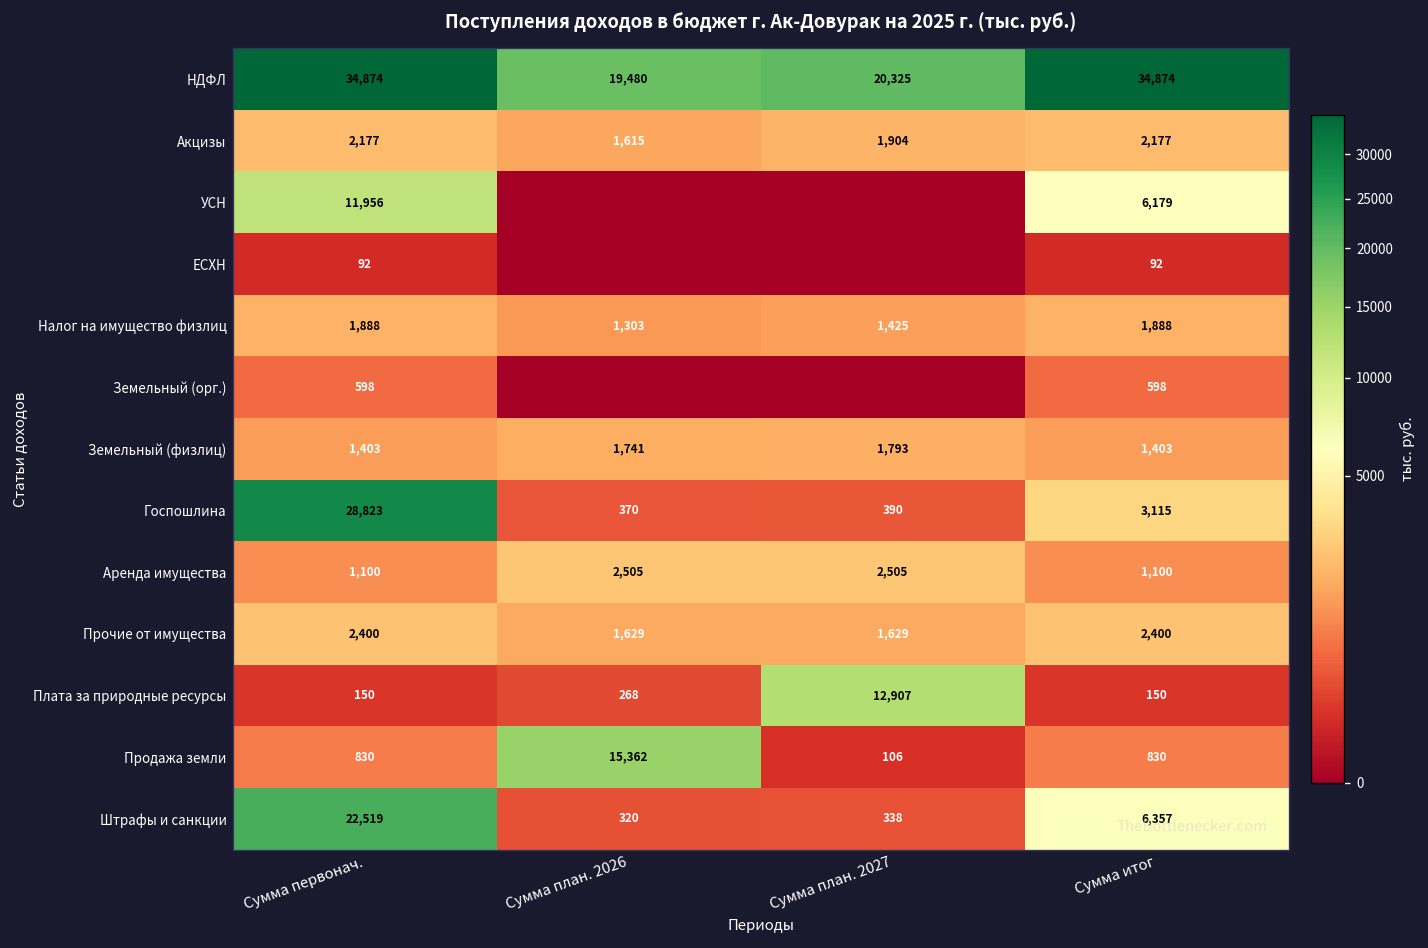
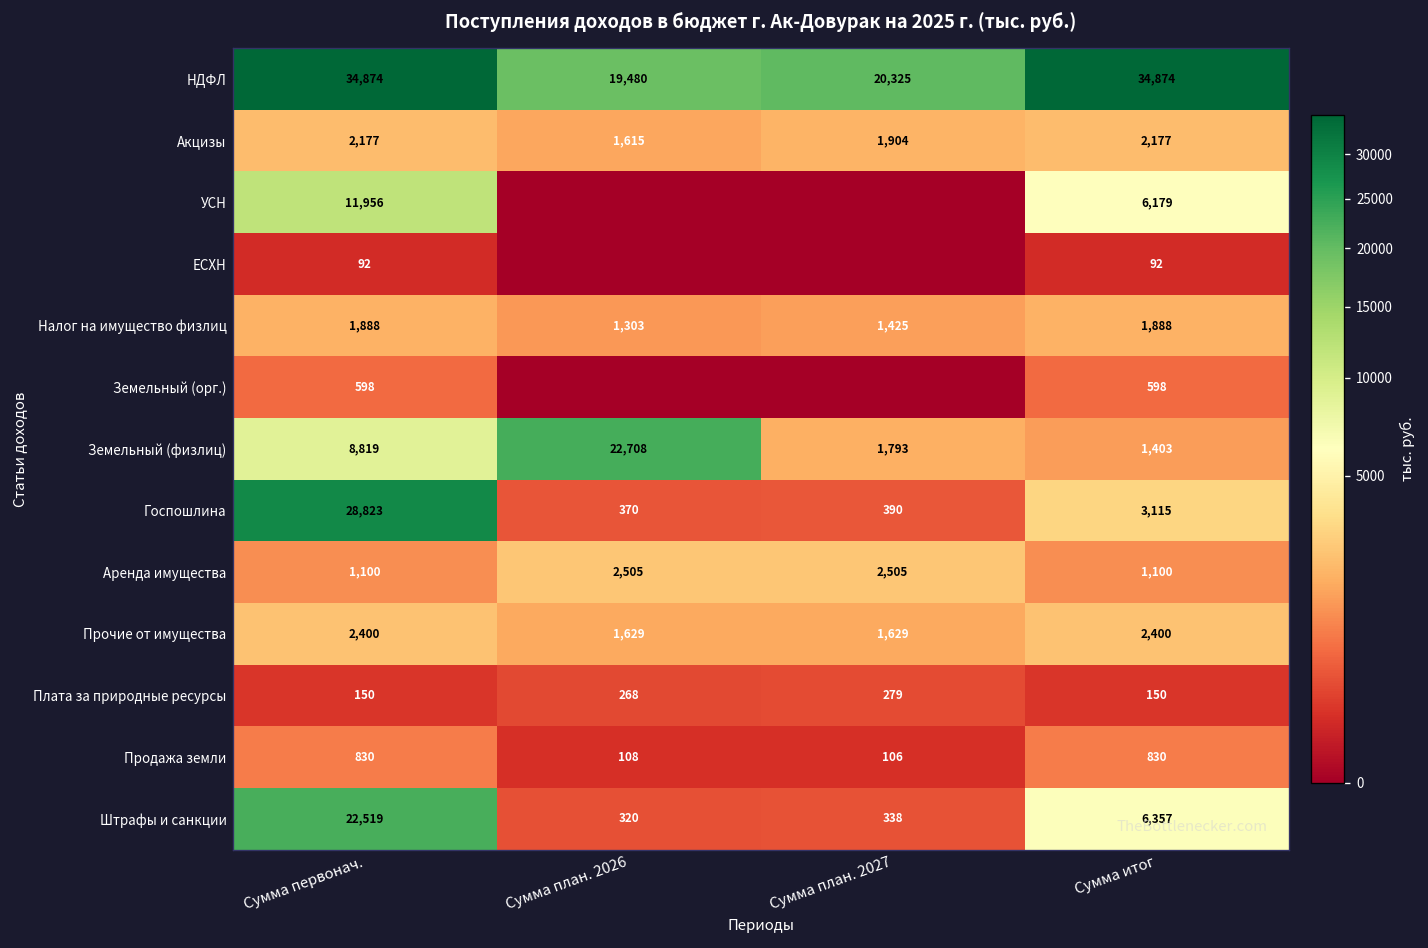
  {
    "НДФЛ": {
      "Сумма первонач.": "34,874",
      "Сумма план. 2026": "19,480",
      "Сумма план. 2027": "20,325",
      "Сумма итог": "34,874"
    },
    "Акцизы": {
      "Сумма первонач.": "2,177",
      "Сумма план. 2026": "1,615",
      "Сумма план. 2027": "1,904",
      "Сумма итог": "2,177"
    },
    "УСН": {
      "Сумма первонач.": "11,956",
      "Сумма итог": "6,179"
    },
    "ЕСХН": {
      "Сумма первонач.": "92",
      "Сумма итог": "92"
    },
    "Налог на имущество физлиц": {
      "Сумма первонач.": "1,888",
      "Сумма план. 2026": "1,303",
      "Сумма план. 2027": "1,425",
      "Сумма итог": "1,888"
    },
    "Земельный (орг.)": {
      "Сумма первонач.": "598",
      "Сумма итог": "598"
    },
    "Земельный (физлиц)": {
-     "Сумма первонач.": "1,403",
-     "Сумма план. 2026": "1,741",
+     "Сумма первонач.": "8,819",
+     "Сумма план. 2026": "22,708",
      "Сумма план. 2027": "1,793",
      "Сумма итог": "1,403"
    },
    "Госпошлина": {
      "Сумма первонач.": "28,823",
      "Сумма план. 2026": "370",
      "Сумма план. 2027": "390",
      "Сумма итог": "3,115"
    },
    "Аренда имущества": {
      "Сумма первонач.": "1,100",
      "Сумма план. 2026": "2,505",
      "Сумма план. 2027": "2,505",
      "Сумма итог": "1,100"
    },
    "Прочие от имущества": {
      "Сумма первонач.": "2,400",
      "Сумма план. 2026": "1,629",
      "Сумма план. 2027": "1,629",
      "Сумма итог": "2,400"
    },
    "Плата за природные ресурсы": {
      "Сумма первонач.": "150",
      "Сумма план. 2026": "268",
-     "Сумма план. 2027": "12,907",
+     "Сумма план. 2027": "279",
      "Сумма итог": "150"
    },
    "Продажа земли": {
      "Сумма первонач.": "830",
-     "Сумма план. 2026": "15,362",
+     "Сумма план. 2026": "108",
      "Сумма план. 2027": "106",
      "Сумма итог": "830"
    },
    "Штрафы и санкции": {
      "Сумма первонач.": "22,519",
      "Сумма план. 2026": "320",
      "Сумма план. 2027": "338",
      "Сумма итог": "6,357"
    }
  }
